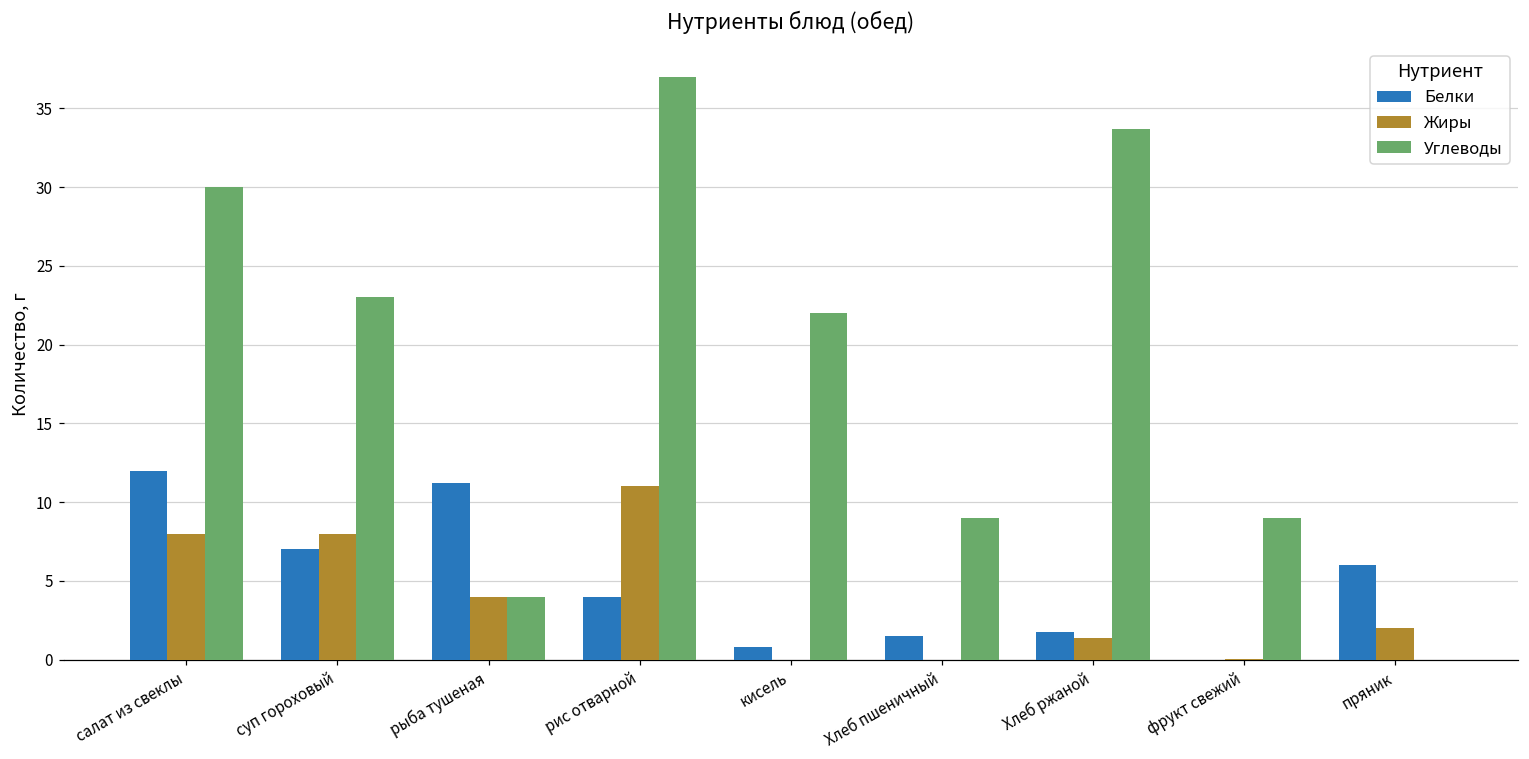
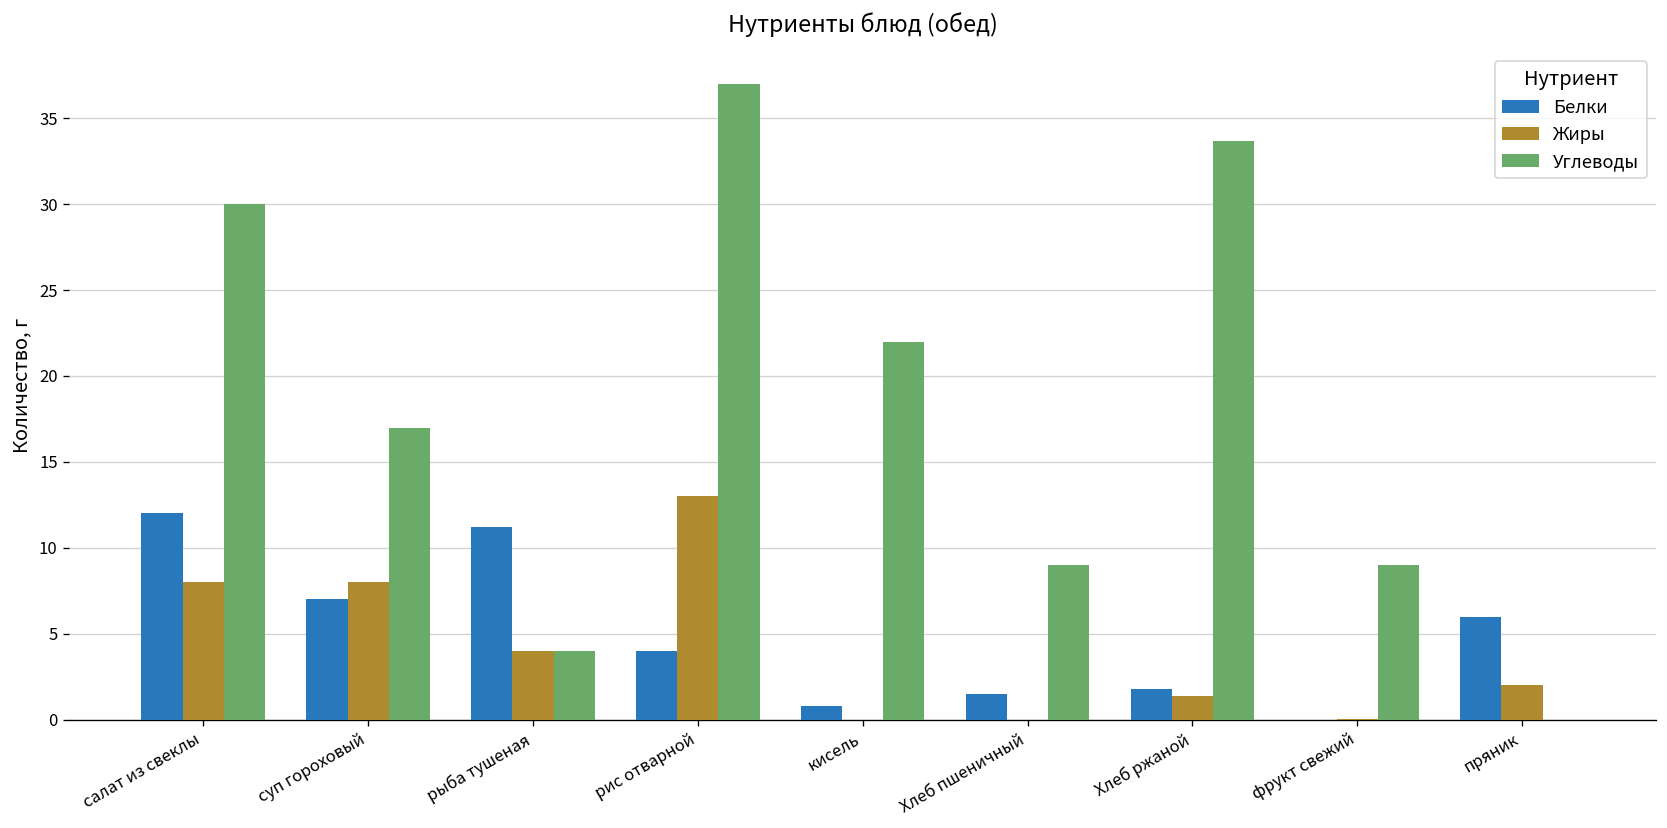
  {
    "Белки": {
      "салат из свеклы": 12,
      "суп гороховый": 7,
      "рыба тушеная": 11.2,
      "рис отварной": 4,
      "кисель": 0.8,
      "Хлеб пшеничный": 1.5,
      "Хлеб ржаной": 1.8,
      "фрукт свежий": 0,
      "пряник": 6
    },
    "Жиры": {
      "салат из свеклы": 8,
      "суп гороховый": 8,
      "рыба тушеная": 4,
-     "рис отварной": 11,
+     "рис отварной": 13,
      "кисель": 0,
      "Хлеб пшеничный": 0,
      "Хлеб ржаной": 1.4,
      "пряник": 2
    },
    "Углеводы": {
      "салат из свеклы": 30,
-     "суп гороховый": 23,
+     "суп гороховый": 17,
      "рыба тушеная": 4,
      "рис отварной": 37,
      "кисель": 22,
      "Хлеб пшеничный": 9,
      "Хлеб ржаной": 33.7,
      "фрукт свежий": 9,
      "пряник": 0
    }
  }
